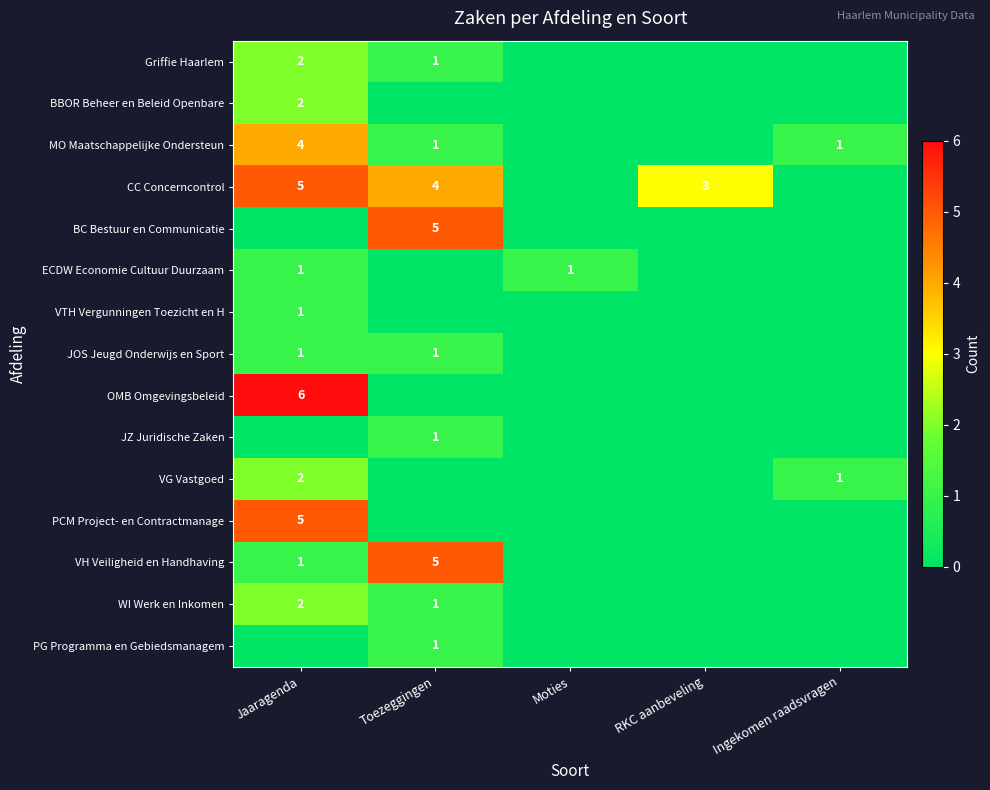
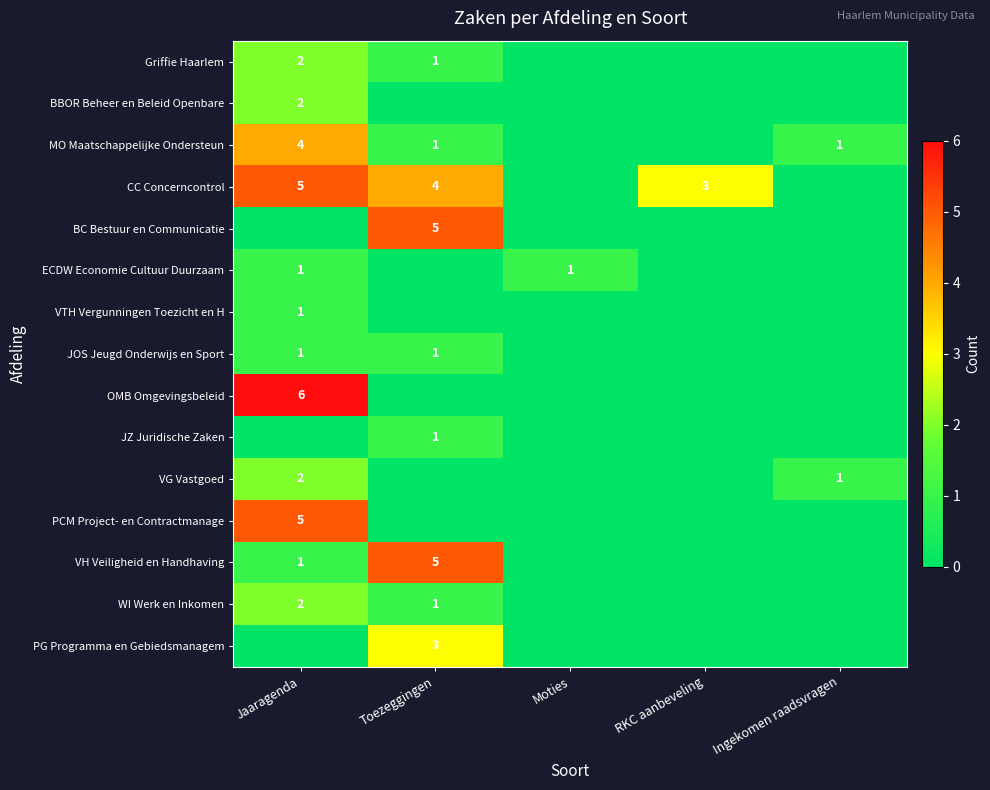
  {
    "Griffie Haarlem": {
      "Jaaragenda": 2,
      "Toezeggingen": 1
    },
    "BBOR Beheer en Beleid Openbare": {
      "Jaaragenda": 2
    },
    "MO Maatschappelijke Ondersteun": {
      "Jaaragenda": 4,
      "Toezeggingen": 1,
      "Ingekomen raadsvragen": 1
    },
    "CC Concerncontrol": {
      "Jaaragenda": 5,
      "Toezeggingen": 4,
      "RKC aanbeveling": 3
    },
    "BC Bestuur en Communicatie": {
      "Toezeggingen": 5
    },
    "ECDW Economie Cultuur Duurzaam": {
      "Jaaragenda": 1,
      "Moties": 1
    },
    "VTH Vergunningen Toezicht en H": {
      "Jaaragenda": 1
    },
    "JOS Jeugd Onderwijs en Sport": {
      "Jaaragenda": 1,
      "Toezeggingen": 1
    },
    "OMB Omgevingsbeleid": {
      "Jaaragenda": 6
    },
    "JZ Juridische Zaken": {
      "Toezeggingen": 1
    },
    "VG Vastgoed": {
      "Jaaragenda": 2,
      "Ingekomen raadsvragen": 1
    },
    "PCM Project- en Contractmanage": {
      "Jaaragenda": 5
    },
    "VH Veiligheid en Handhaving": {
      "Jaaragenda": 1,
      "Toezeggingen": 5
    },
    "WI Werk en Inkomen": {
      "Jaaragenda": 2,
      "Toezeggingen": 1
    },
    "PG Programma en Gebiedsmanagem": {
-     "Toezeggingen": 1
+     "Toezeggingen": 3
    }
  }
